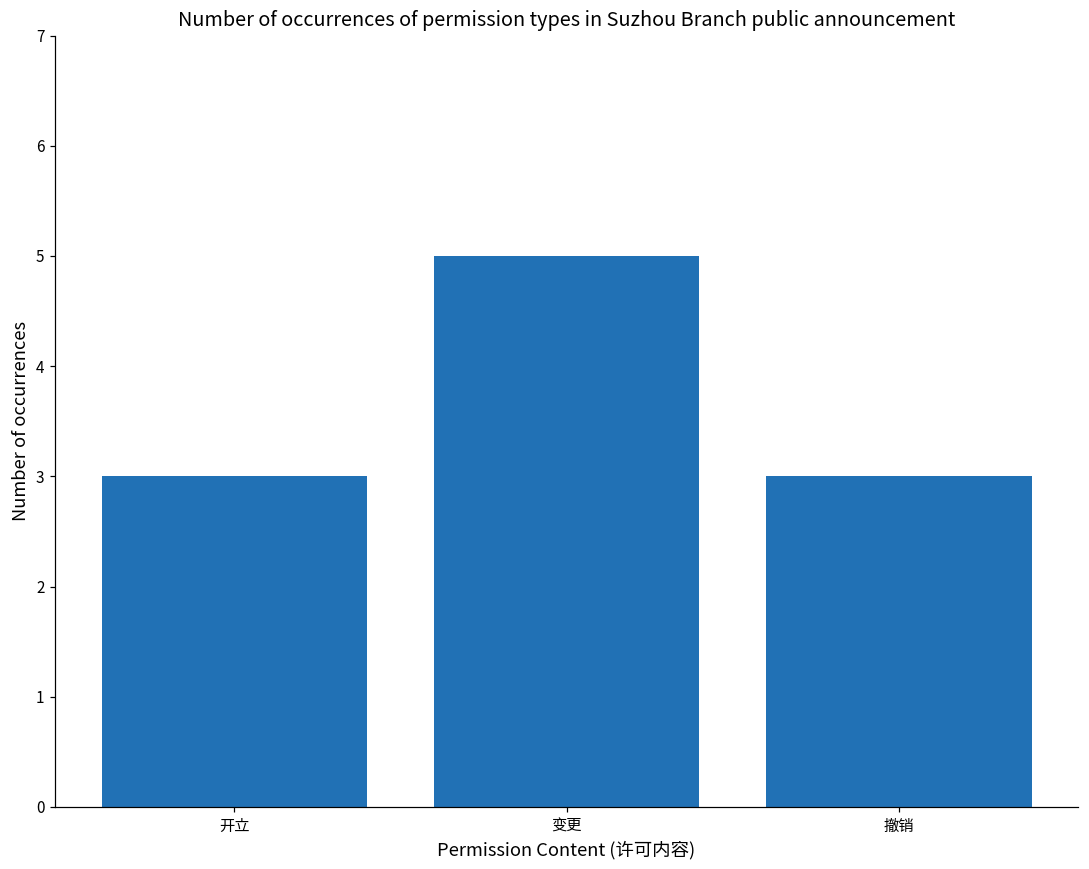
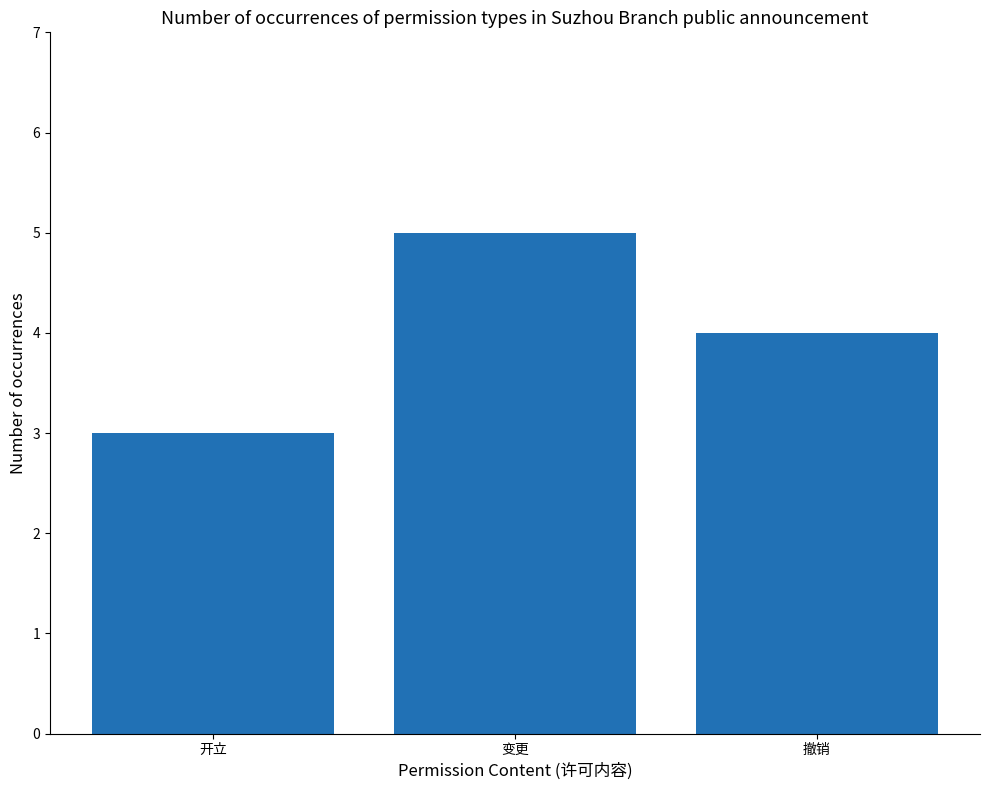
  {
    "开立": 3,
    "变更": 5,
-   "撤销": 3
+   "撤销": 4
  }
